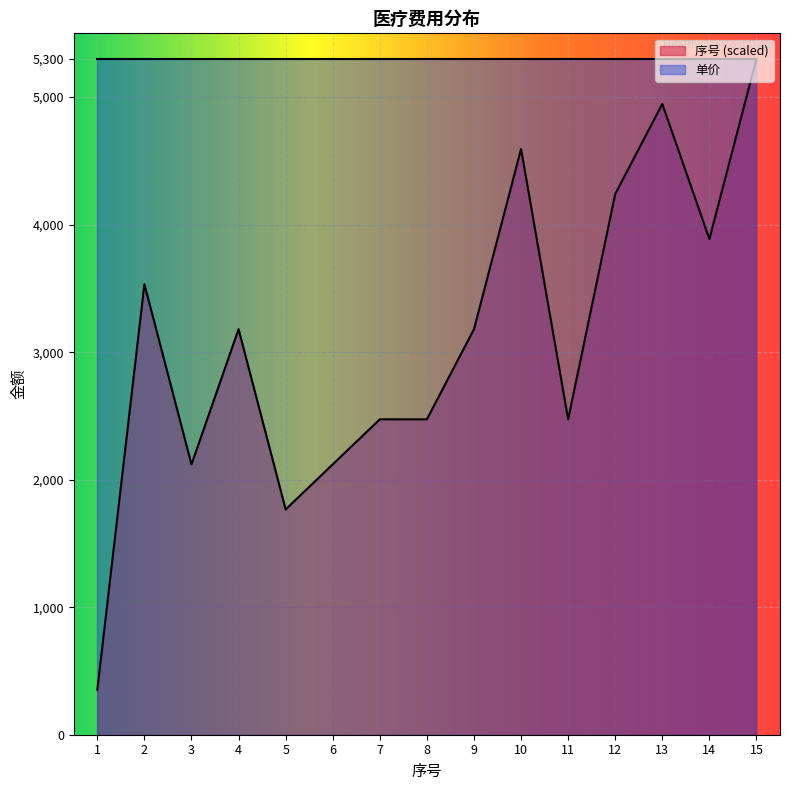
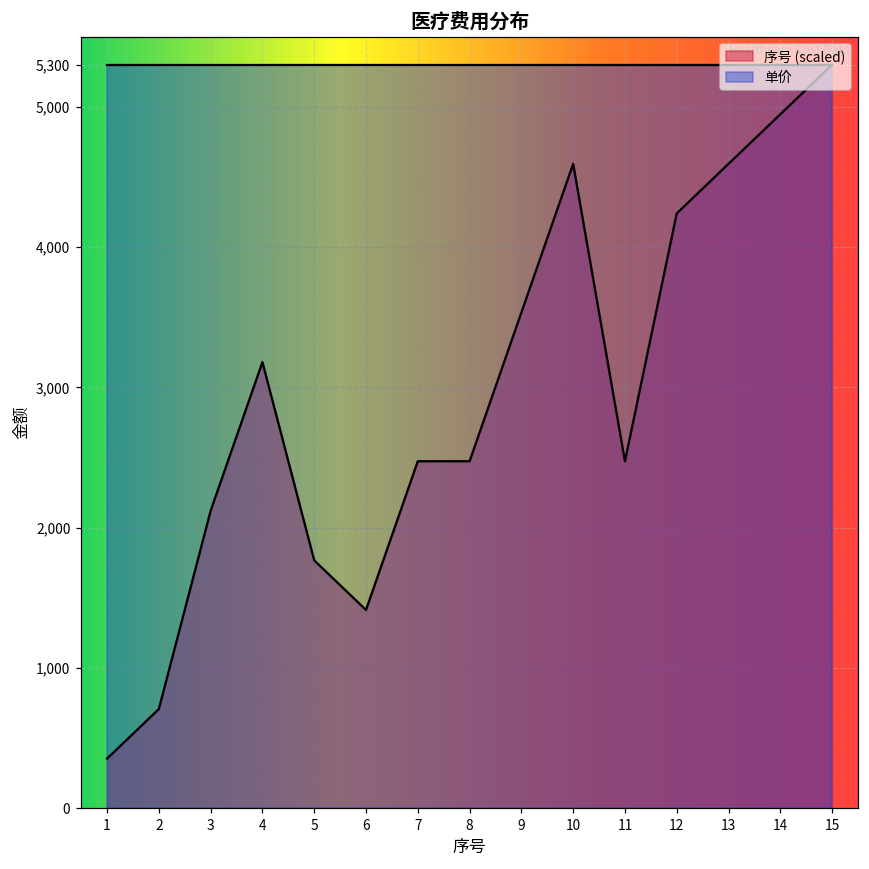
  {
    "序号 (scaled)": {
      "1": "350",
-     "2": "3,530",
+     "2": "710",
      "3": "2,120",
      "4": "3,180",
      "5": "1,770",
-     "6": "2,120",
+     "6": "1,410",
      "7": "2,470",
      "8": "2,470",
-     "9": "3,180",
+     "9": "3,530",
      "10": "4,590",
      "11": "2,470",
      "12": "4,240",
-     "13": "4,950",
-     "14": "3,890"
+     "13": "4,590",
+     "14": "4,950"
    },
    "单价": {
      "1": "5,300",
      "2": "5,300",
      "3": "5,300",
      "4": "5,300",
      "5": "5,300",
      "6": "5,300",
      "7": "5,300",
      "8": "5,300",
      "9": "5,300",
      "10": "5,300",
      "11": "5,300",
      "12": "5,300"
    }
  }
